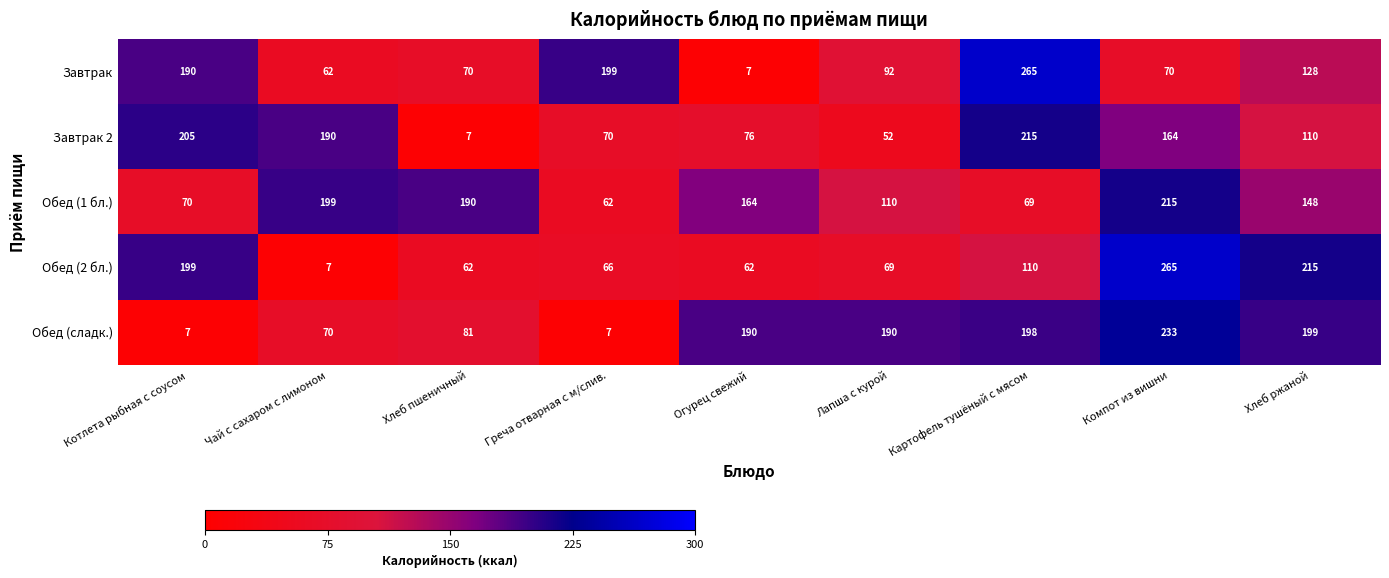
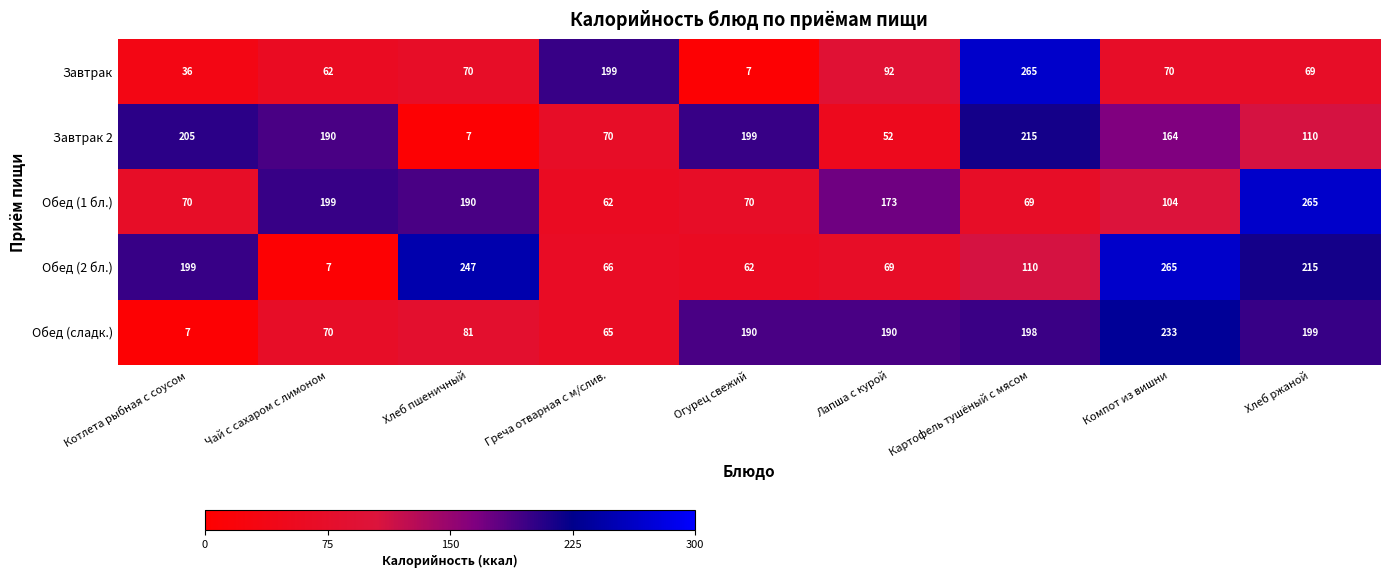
  {
    "Завтрак": {
-     "Котлета рыбная с соусом": 190,
+     "Котлета рыбная с соусом": 36,
      "Чай с сахаром с лимоном": 62,
      "Хлеб пшеничный": 70,
      "Греча отварная с м/слив.": 199,
      "Огурец свежий": 7,
      "Лапша с курой": 92,
      "Картофель тушёный с мясом": 265,
      "Компот из вишни": 70,
-     "Хлеб ржаной": 128
+     "Хлеб ржаной": 69
    },
    "Завтрак 2": {
      "Котлета рыбная с соусом": 205,
      "Чай с сахаром с лимоном": 190,
      "Хлеб пшеничный": 7,
      "Греча отварная с м/слив.": 70,
-     "Огурец свежий": 76,
+     "Огурец свежий": 199,
      "Лапша с курой": 52,
      "Картофель тушёный с мясом": 215,
      "Компот из вишни": 164,
      "Хлеб ржаной": 110
    },
    "Обед (1 бл.)": {
      "Котлета рыбная с соусом": 70,
      "Чай с сахаром с лимоном": 199,
      "Хлеб пшеничный": 190,
      "Греча отварная с м/слив.": 62,
-     "Огурец свежий": 164,
-     "Лапша с курой": 110,
+     "Огурец свежий": 70,
+     "Лапша с курой": 173,
      "Картофель тушёный с мясом": 69,
-     "Компот из вишни": 215,
-     "Хлеб ржаной": 148
+     "Компот из вишни": 104,
+     "Хлеб ржаной": 265
    },
    "Обед (2 бл.)": {
      "Котлета рыбная с соусом": 199,
      "Чай с сахаром с лимоном": 7,
-     "Хлеб пшеничный": 62,
+     "Хлеб пшеничный": 247,
      "Греча отварная с м/слив.": 66,
      "Огурец свежий": 62,
      "Лапша с курой": 69,
      "Картофель тушёный с мясом": 110,
      "Компот из вишни": 265,
      "Хлеб ржаной": 215
    },
    "Обед (сладк.)": {
      "Котлета рыбная с соусом": 7,
      "Чай с сахаром с лимоном": 70,
      "Хлеб пшеничный": 81,
-     "Греча отварная с м/слив.": 7,
+     "Греча отварная с м/слив.": 65,
      "Огурец свежий": 190,
      "Лапша с курой": 190,
      "Картофель тушёный с мясом": 198,
      "Компот из вишни": 233,
      "Хлеб ржаной": 199
    }
  }
